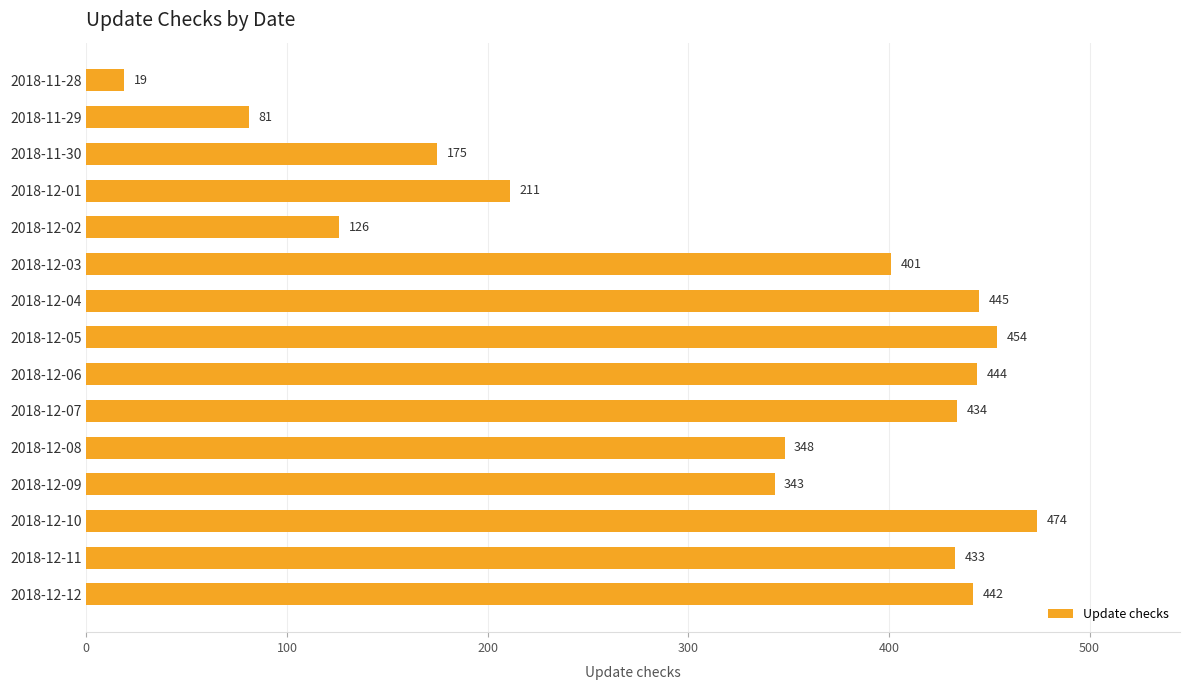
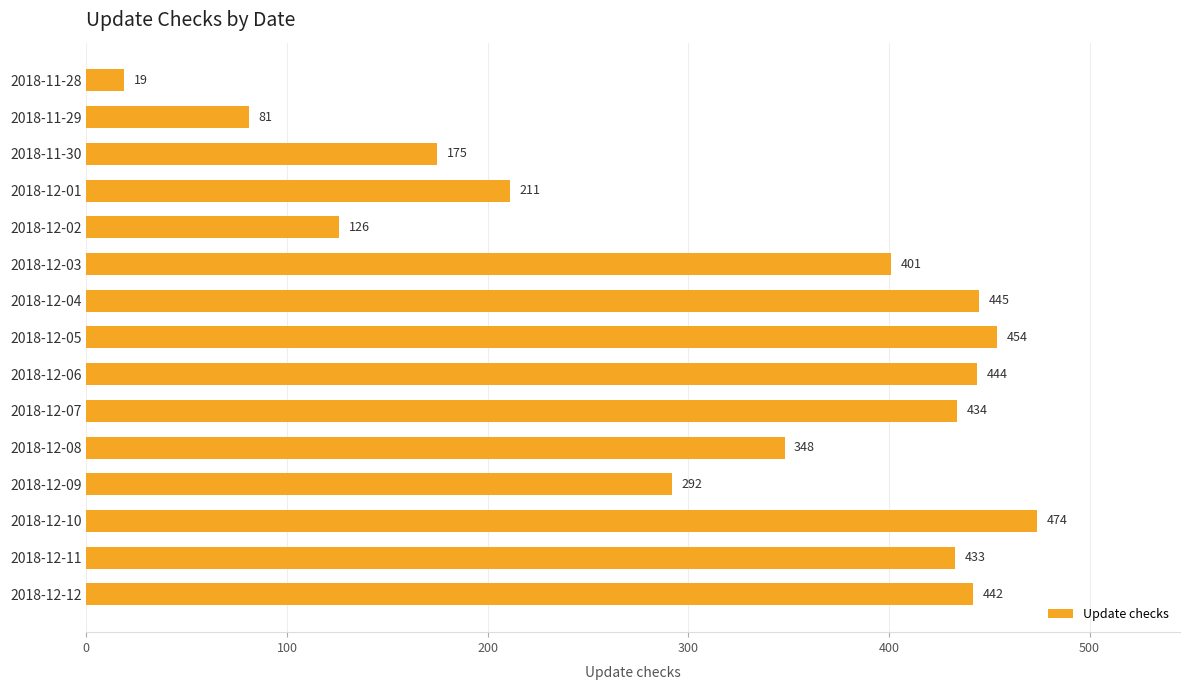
  {
    "2018-11-28": 19,
    "2018-11-29": 81,
    "2018-11-30": 175,
    "2018-12-01": 211,
    "2018-12-02": 126,
    "2018-12-03": 401,
    "2018-12-04": 445,
    "2018-12-05": 454,
    "2018-12-06": 444,
    "2018-12-07": 434,
    "2018-12-08": 348,
-   "2018-12-09": 343,
+   "2018-12-09": 292,
    "2018-12-10": 474,
    "2018-12-11": 433,
    "2018-12-12": 442
  }
